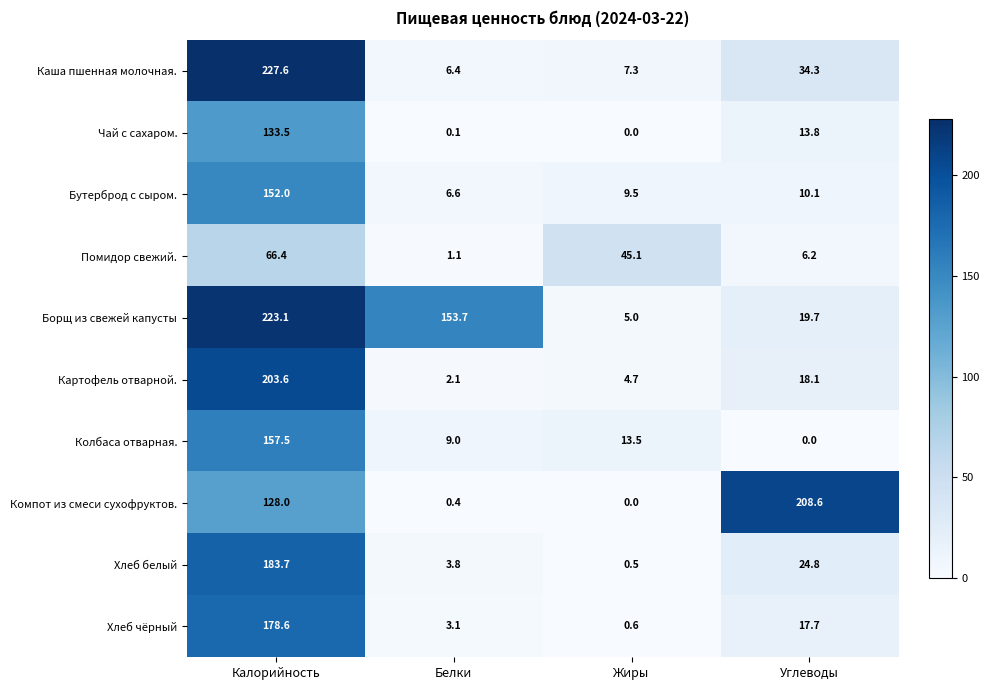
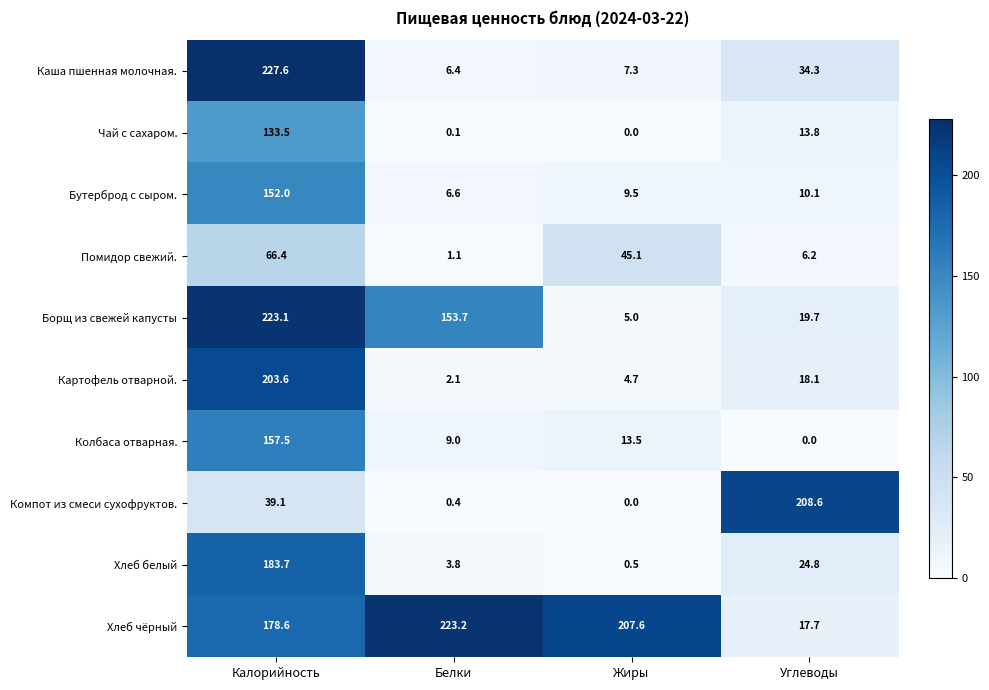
  {
    "Каша пшенная молочная.": {
      "Калорийность": 227.6,
      "Белки": 6.4,
      "Жиры": 7.3,
      "Углеводы": 34.3
    },
    "Чай с сахаром.": {
      "Калорийность": 133.5,
      "Белки": 0.1,
      "Жиры": 0.0,
      "Углеводы": 13.8
    },
    "Бутерброд с сыром.": {
      "Калорийность": 152.0,
      "Белки": 6.6,
      "Жиры": 9.5,
      "Углеводы": 10.1
    },
    "Помидор свежий.": {
      "Калорийность": 66.4,
      "Белки": 1.1,
      "Жиры": 45.1,
      "Углеводы": 6.2
    },
    "Борщ из свежей капусты": {
      "Калорийность": 223.1,
      "Белки": 153.7,
      "Жиры": 5.0,
      "Углеводы": 19.7
    },
    "Картофель отварной.": {
      "Калорийность": 203.6,
      "Белки": 2.1,
      "Жиры": 4.7,
      "Углеводы": 18.1
    },
    "Колбаса отварная.": {
      "Калорийность": 157.5,
      "Белки": 9.0,
      "Жиры": 13.5,
      "Углеводы": 0.0
    },
    "Компот из смеси сухофруктов.": {
-     "Калорийность": 128.0,
+     "Калорийность": 39.1,
      "Белки": 0.4,
      "Жиры": 0.0,
      "Углеводы": 208.6
    },
    "Хлеб белый": {
      "Калорийность": 183.7,
      "Белки": 3.8,
      "Жиры": 0.5,
      "Углеводы": 24.8
    },
    "Хлеб чёрный": {
      "Калорийность": 178.6,
-     "Белки": 3.1,
-     "Жиры": 0.6,
+     "Белки": 223.2,
+     "Жиры": 207.6,
      "Углеводы": 17.7
    }
  }
